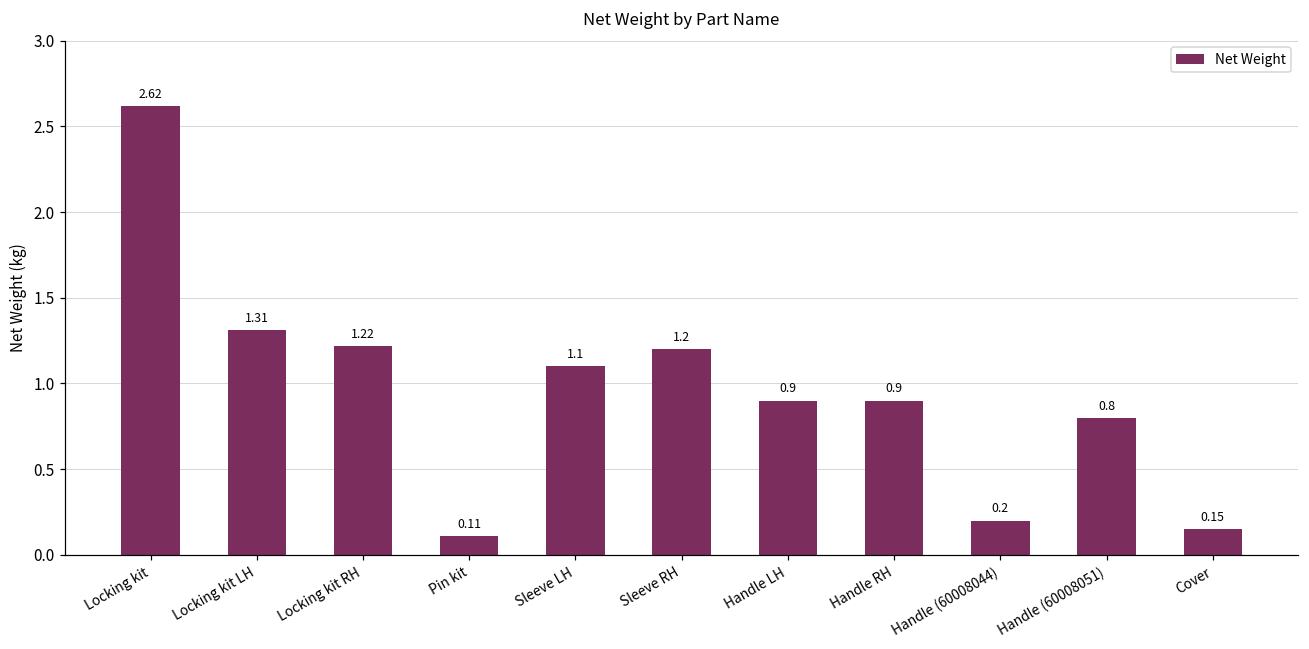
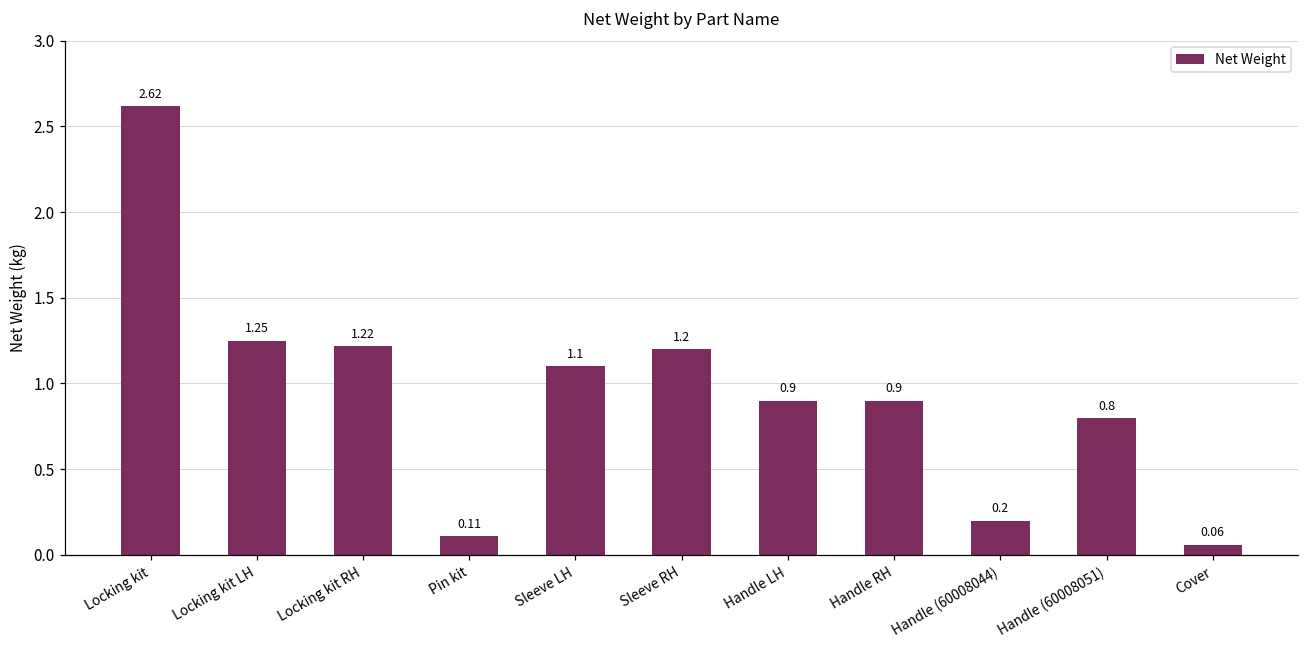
  {
    "Locking kit": 2.62,
-   "Locking kit LH": 1.31,
+   "Locking kit LH": 1.25,
    "Locking kit RH": 1.22,
    "Pin kit": 0.11,
    "Sleeve LH": 1.1,
    "Sleeve RH": 1.2,
    "Handle LH": 0.9,
    "Handle RH": 0.9,
    "Handle (60008044)": 0.2,
    "Handle (60008051)": 0.8,
-   "Cover": 0.15
+   "Cover": 0.06
  }
